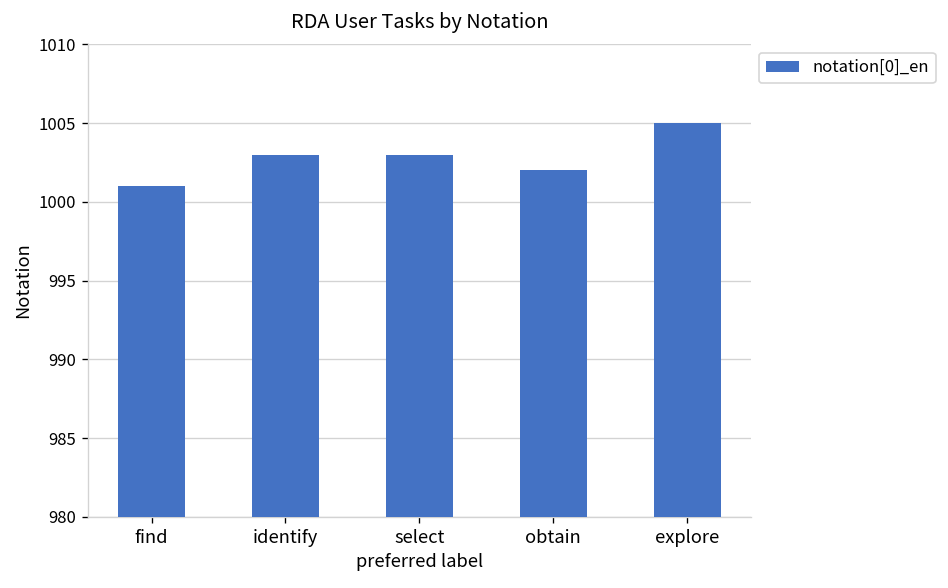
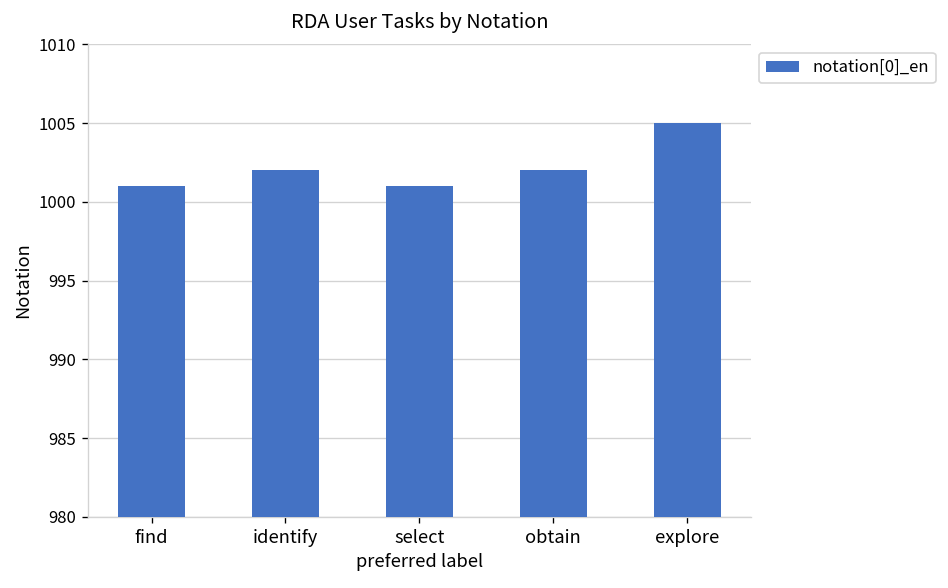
  {
    "find": 1001,
-   "identify": 1003,
-   "select": 1003,
+   "identify": 1002,
+   "select": 1001,
    "obtain": 1002,
    "explore": 1005
  }
